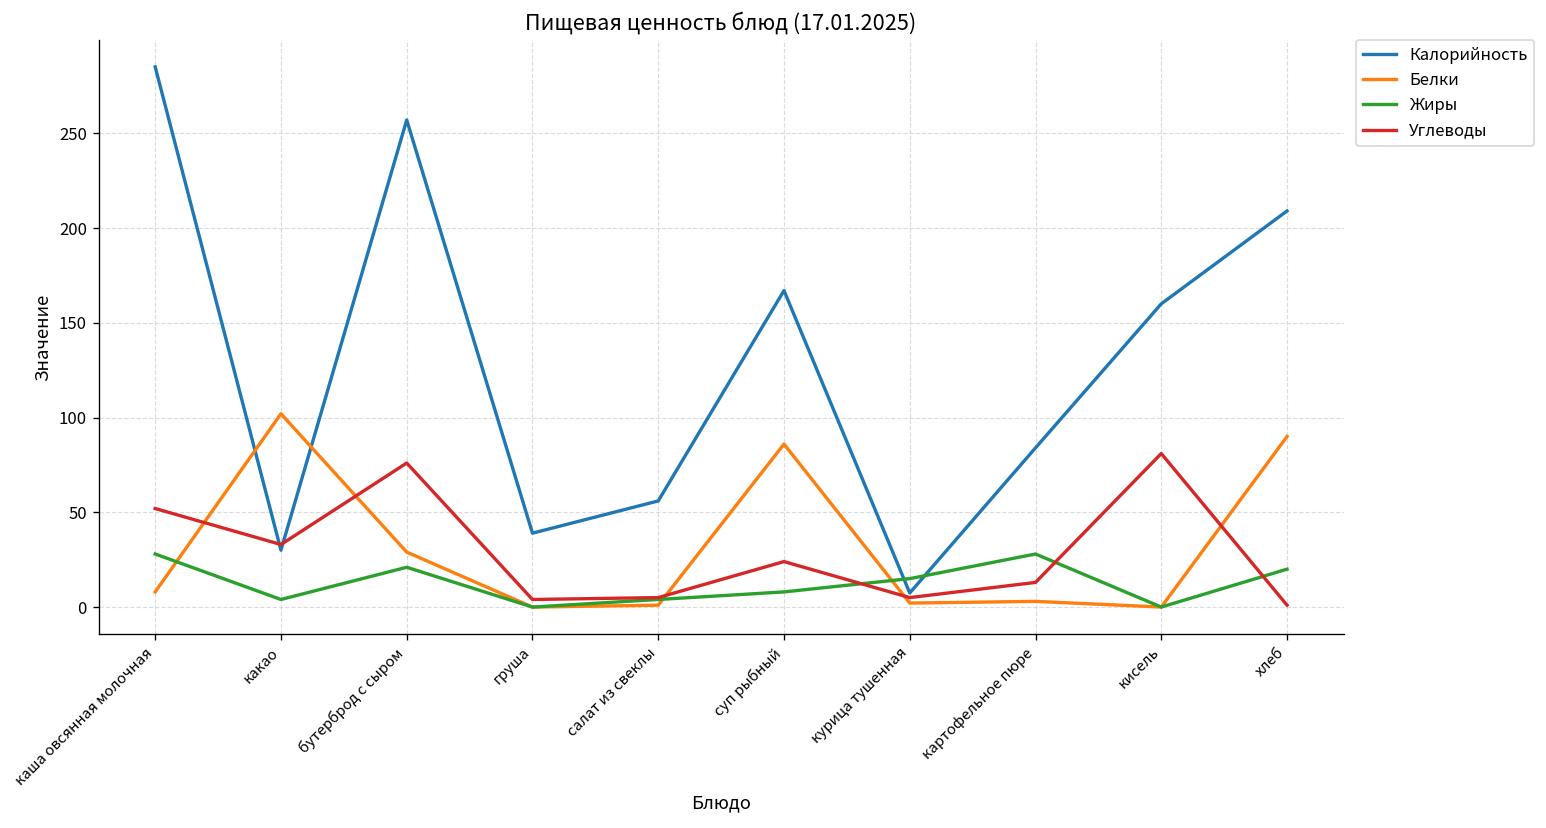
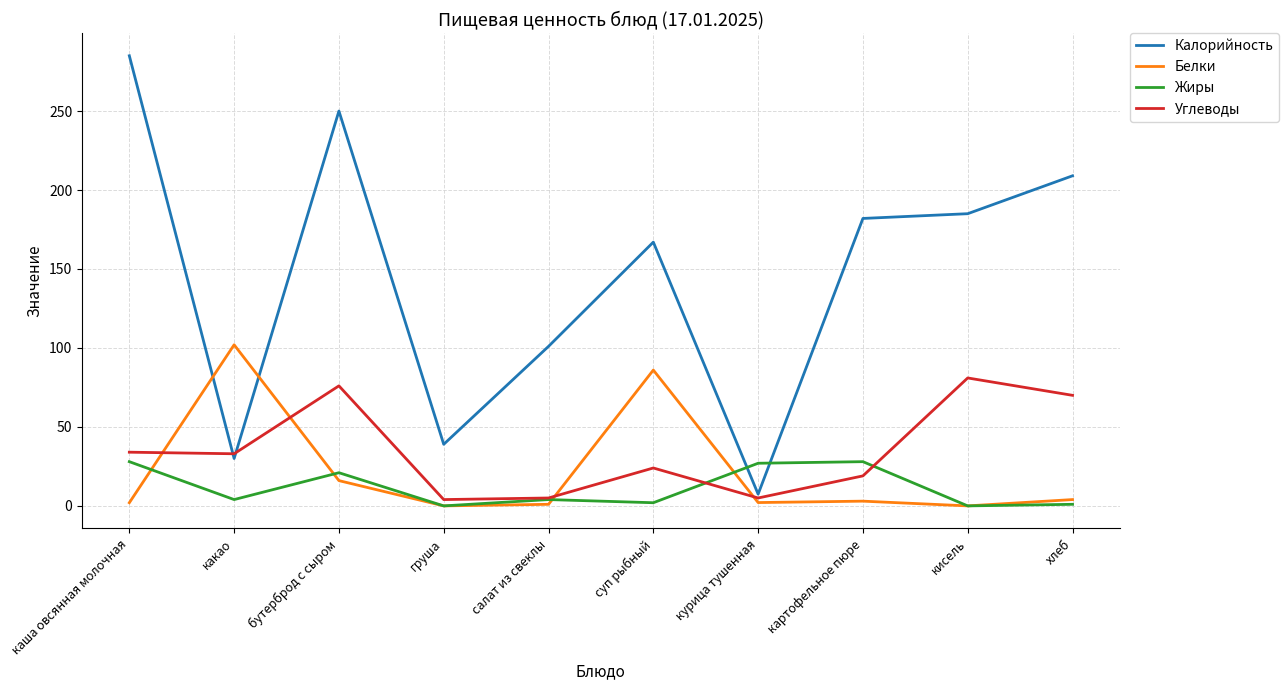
  {
    "Калорийность": {
      "каша овсянная молочная": 285,
      "какао": 30,
-     "бутерброд с сыром": 257,
+     "бутерброд с сыром": 250,
      "груша": 39,
-     "салат из свеклы": 56,
+     "салат из свеклы": 101,
      "суп рыбный": 167,
      "курица тушенная": 7,
-     "картофельное пюре": 84,
-     "кисель": 160,
+     "картофельное пюре": 182,
+     "кисель": 185,
      "хлеб": 209
    },
    "Белки": {
-     "каша овсянная молочная": 8,
+     "каша овсянная молочная": 2,
      "какао": 102,
-     "бутерброд с сыром": 29,
+     "бутерброд с сыром": 16,
      "салат из свеклы": 1,
      "суп рыбный": 86,
      "курица тушенная": 2,
      "картофельное пюре": 3,
-     "хлеб": 90
+     "хлеб": 4
    },
    "Жиры": {
      "каша овсянная молочная": 28,
      "какао": 4,
      "бутерброд с сыром": 21,
-     "суп рыбный": 8,
-     "курица тушенная": 15,
+     "суп рыбный": 2,
+     "курица тушенная": 27,
      "картофельное пюре": 28,
-     "хлеб": 20
+     "хлеб": 1
    },
    "Углеводы": {
-     "каша овсянная молочная": 52,
+     "каша овсянная молочная": 34,
      "какао": 33,
      "бутерброд с сыром": 76,
      "груша": 4,
      "суп рыбный": 24,
      "курица тушенная": 5,
-     "картофельное пюре": 13,
+     "картофельное пюре": 19,
      "кисель": 81,
-     "хлеб": 1
+     "хлеб": 70
    }
  }
